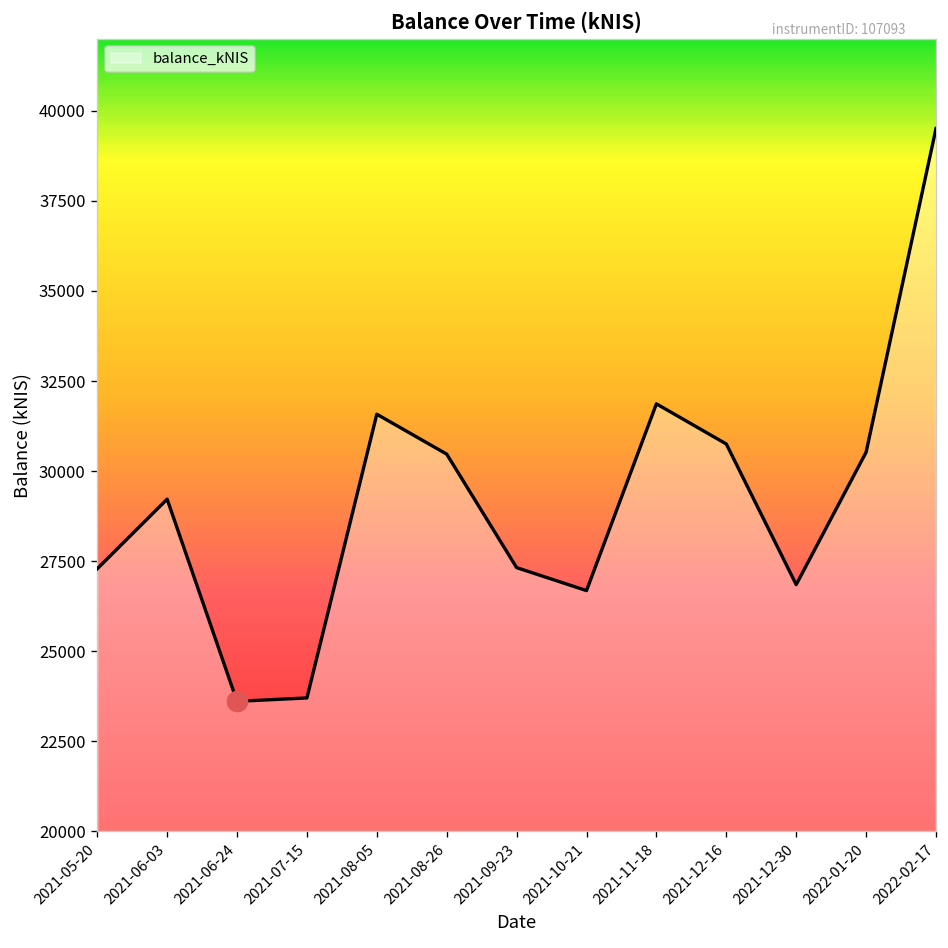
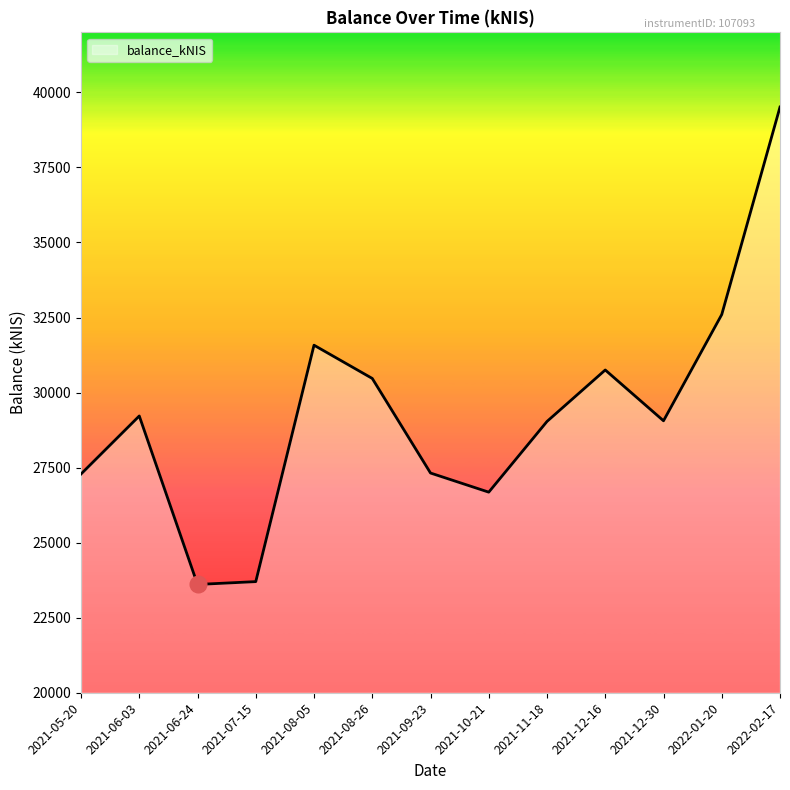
  {
    "balance_kNIS": {
      "2021-05-20": 27300,
      "2021-06-03": 29200,
      "2021-07-15": 23700,
      "2021-08-05": 31600,
      "2021-08-26": 30500,
      "2021-09-23": 27300,
      "2021-10-21": 26700,
-     "2021-11-18": 31900,
+     "2021-11-18": 29000,
      "2021-12-16": 30800,
-     "2021-12-30": 26800,
-     "2022-01-20": 30500,
+     "2021-12-30": 29100,
+     "2022-01-20": 32600,
      "2022-02-17": 39500
    }
  }
